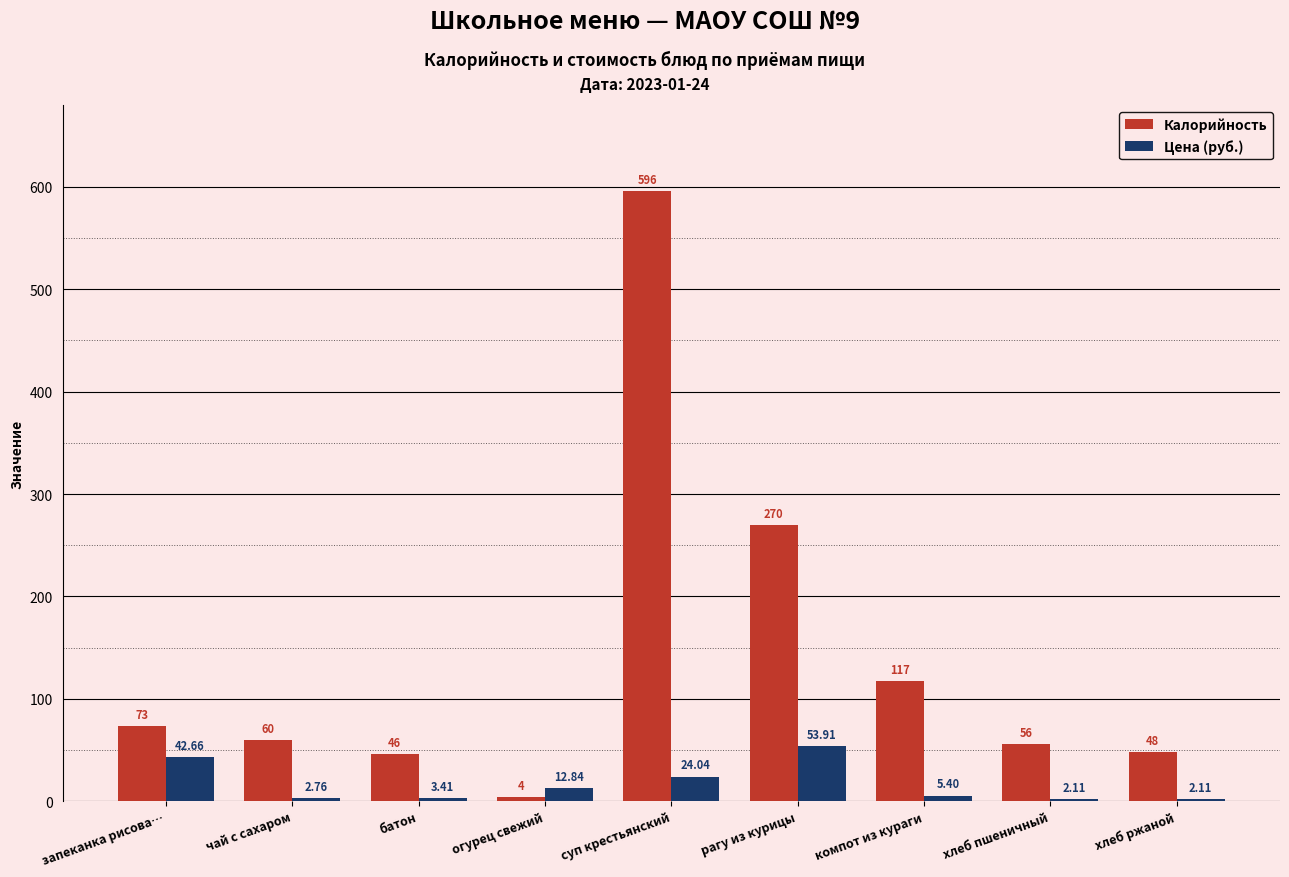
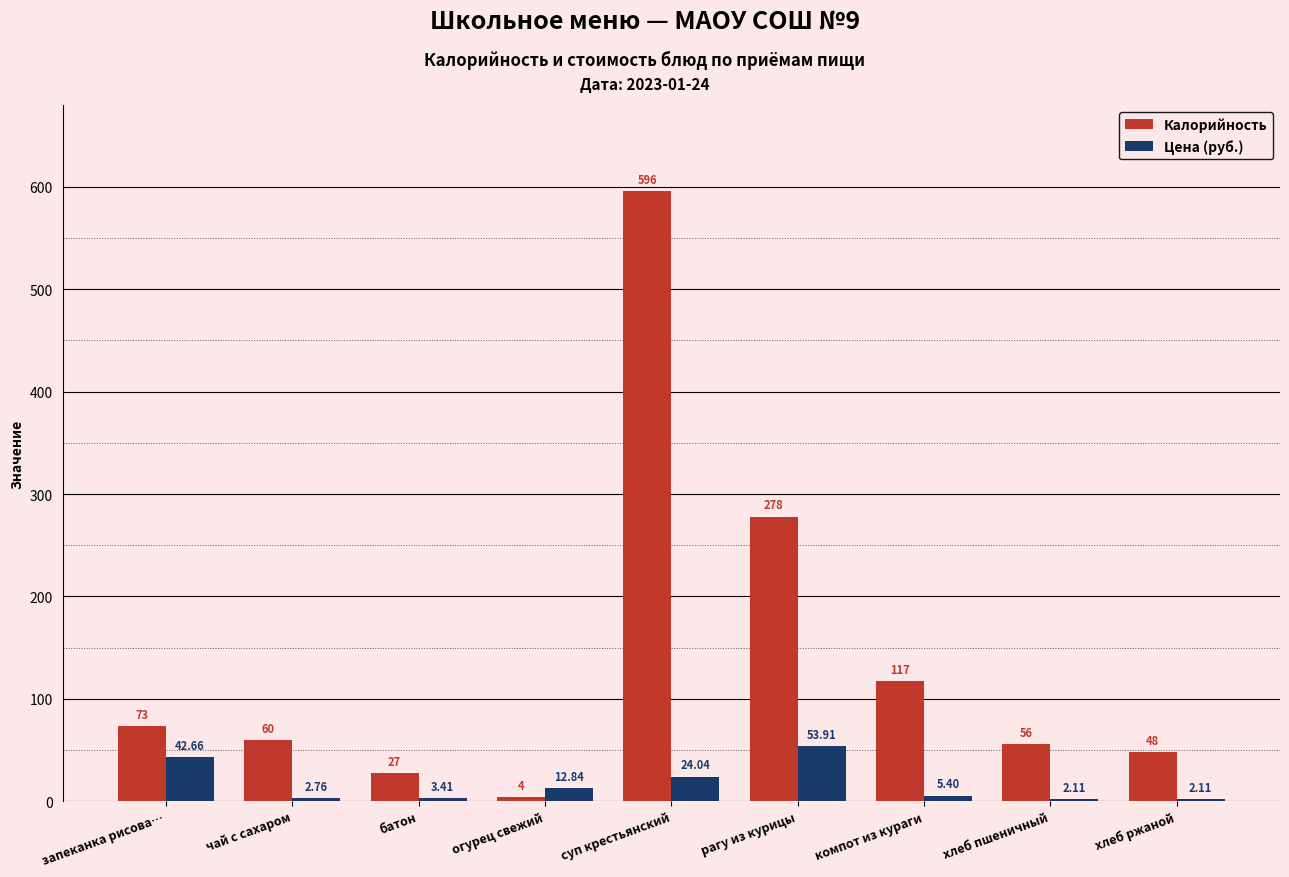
  {
    "Калорийность": {
      "запеканка рисова…": 73,
      "чай с сахаром": 60,
-     "батон": 46,
+     "батон": 27,
      "огурец свежий": 4,
      "суп крестьянский": 596,
-     "рагу из курицы": 270,
+     "рагу из курицы": 278,
      "компот из кураги": 117,
      "хлеб пшеничный": 56,
      "хлеб ржаной": 48
    },
    "Цена (руб.)": {
      "запеканка рисова…": 42.66,
      "чай с сахаром": 2.76,
      "батон": 3.41,
      "огурец свежий": 12.84,
      "суп крестьянский": 24.04,
      "рагу из курицы": 53.91,
      "компот из кураги": 5.40,
      "хлеб пшеничный": 2.11,
      "хлеб ржаной": 2.11
    }
  }
